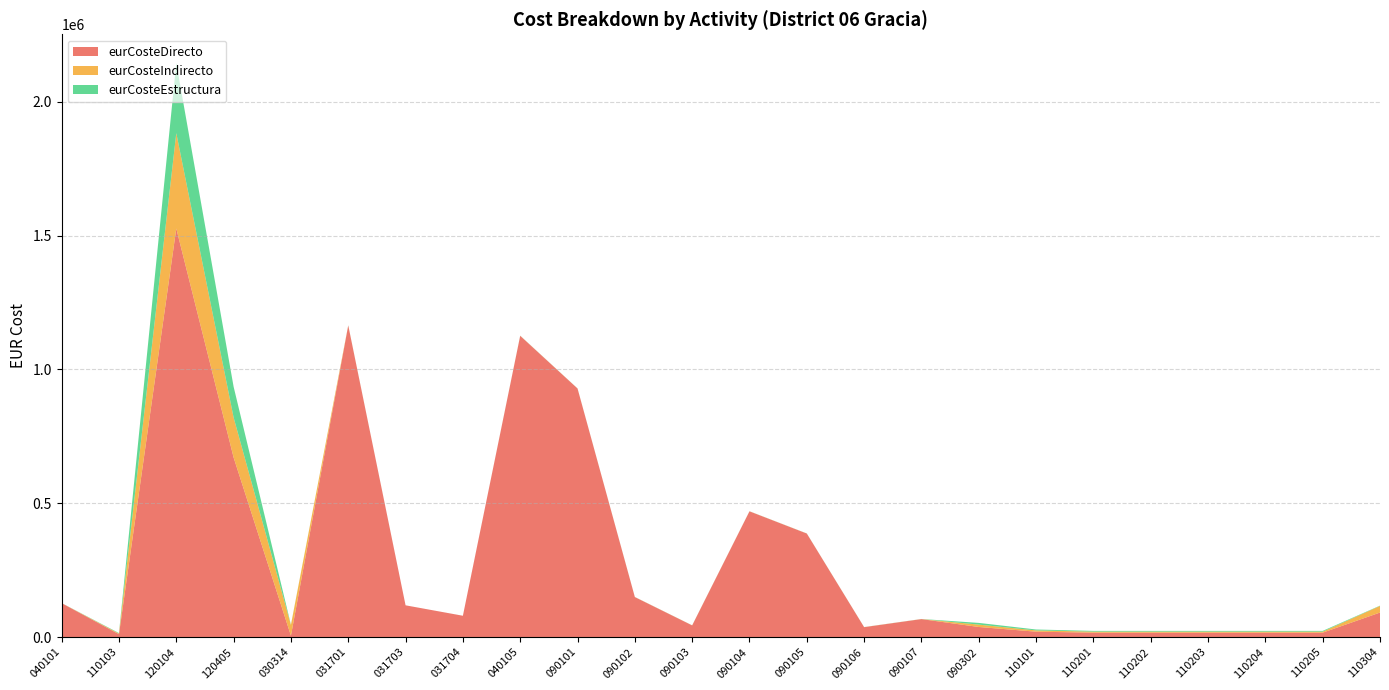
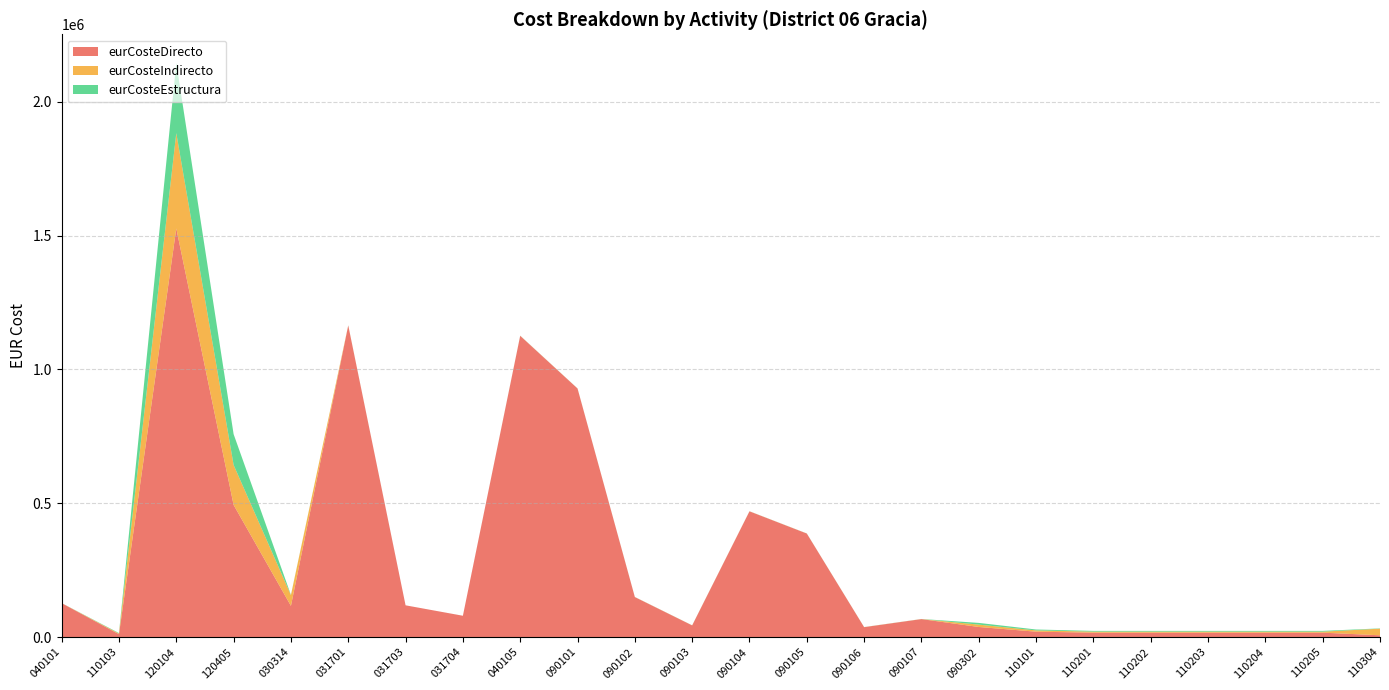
  {
    "eurCosteDirecto": {
      "120104": 1530000,
-     "120405": 670000,
-     "030314": 10000,
-     "110304": 90000
+     "120405": 490000,
+     "030314": 120000,
+     "110304": 10000
    },
    "eurCosteIndirecto": {
      "120104": 360000,
      "120405": 150000
    },
    "eurCosteEstructura": {
      "120405": 120000
    }
  }
